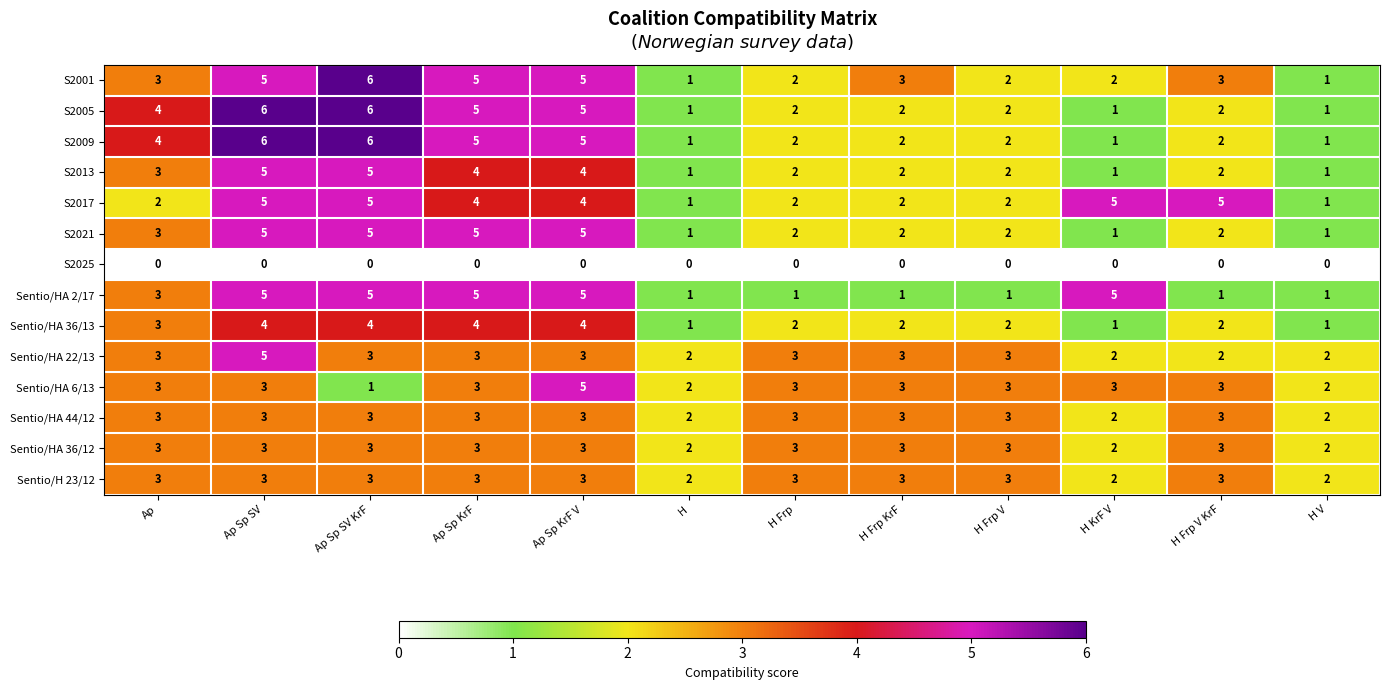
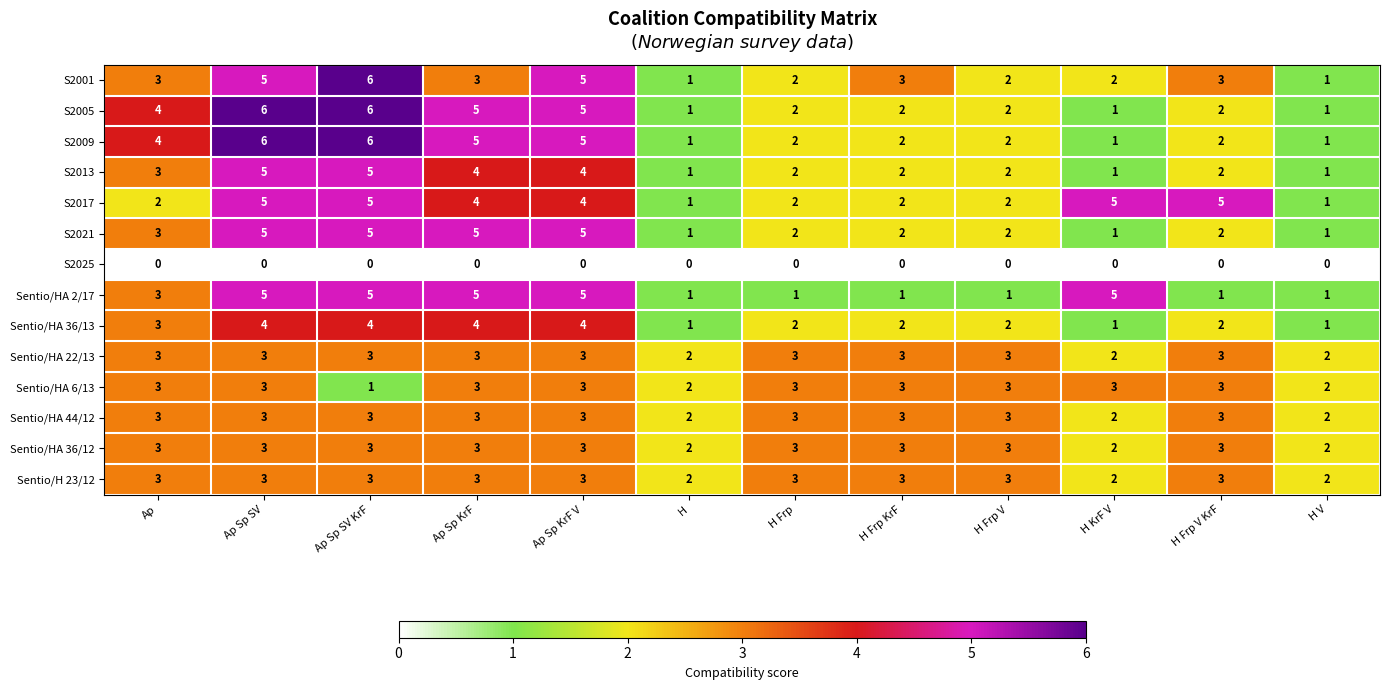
  {
    "S2001": {
      "Ap": 3,
      "Ap Sp SV": 5,
      "Ap Sp SV KrF": 6,
-     "Ap Sp KrF": 5,
+     "Ap Sp KrF": 3,
      "Ap Sp KrF V": 5,
      "H": 1,
      "H Frp": 2,
      "H Frp KrF": 3,
      "H Frp V": 2,
      "H KrF V": 2,
      "H Frp V KrF": 3,
      "H V": 1
    },
    "S2005": {
      "Ap": 4,
      "Ap Sp SV": 6,
      "Ap Sp SV KrF": 6,
      "Ap Sp KrF": 5,
      "Ap Sp KrF V": 5,
      "H": 1,
      "H Frp": 2,
      "H Frp KrF": 2,
      "H Frp V": 2,
      "H KrF V": 1,
      "H Frp V KrF": 2,
      "H V": 1
    },
    "S2009": {
      "Ap": 4,
      "Ap Sp SV": 6,
      "Ap Sp SV KrF": 6,
      "Ap Sp KrF": 5,
      "Ap Sp KrF V": 5,
      "H": 1,
      "H Frp": 2,
      "H Frp KrF": 2,
      "H Frp V": 2,
      "H KrF V": 1,
      "H Frp V KrF": 2,
      "H V": 1
    },
    "S2013": {
      "Ap": 3,
      "Ap Sp SV": 5,
      "Ap Sp SV KrF": 5,
      "Ap Sp KrF": 4,
      "Ap Sp KrF V": 4,
      "H": 1,
      "H Frp": 2,
      "H Frp KrF": 2,
      "H Frp V": 2,
      "H KrF V": 1,
      "H Frp V KrF": 2,
      "H V": 1
    },
    "S2017": {
      "Ap": 2,
      "Ap Sp SV": 5,
      "Ap Sp SV KrF": 5,
      "Ap Sp KrF": 4,
      "Ap Sp KrF V": 4,
      "H": 1,
      "H Frp": 2,
      "H Frp KrF": 2,
      "H Frp V": 2,
      "H KrF V": 5,
      "H Frp V KrF": 5,
      "H V": 1
    },
    "S2021": {
      "Ap": 3,
      "Ap Sp SV": 5,
      "Ap Sp SV KrF": 5,
      "Ap Sp KrF": 5,
      "Ap Sp KrF V": 5,
      "H": 1,
      "H Frp": 2,
      "H Frp KrF": 2,
      "H Frp V": 2,
      "H KrF V": 1,
      "H Frp V KrF": 2,
      "H V": 1
    },
    "S2025": {
      "Ap": 0,
      "Ap Sp SV": 0,
      "Ap Sp SV KrF": 0,
      "Ap Sp KrF": 0,
      "Ap Sp KrF V": 0,
      "H": 0,
      "H Frp": 0,
      "H Frp KrF": 0,
      "H Frp V": 0,
      "H KrF V": 0,
      "H Frp V KrF": 0,
      "H V": 0
    },
    "Sentio/HA 2/17": {
      "Ap": 3,
      "Ap Sp SV": 5,
      "Ap Sp SV KrF": 5,
      "Ap Sp KrF": 5,
      "Ap Sp KrF V": 5,
      "H": 1,
      "H Frp": 1,
      "H Frp KrF": 1,
      "H Frp V": 1,
      "H KrF V": 5,
      "H Frp V KrF": 1,
      "H V": 1
    },
    "Sentio/HA 36/13": {
      "Ap": 3,
      "Ap Sp SV": 4,
      "Ap Sp SV KrF": 4,
      "Ap Sp KrF": 4,
      "Ap Sp KrF V": 4,
      "H": 1,
      "H Frp": 2,
      "H Frp KrF": 2,
      "H Frp V": 2,
      "H KrF V": 1,
      "H Frp V KrF": 2,
      "H V": 1
    },
    "Sentio/HA 22/13": {
      "Ap": 3,
-     "Ap Sp SV": 5,
+     "Ap Sp SV": 3,
      "Ap Sp SV KrF": 3,
      "Ap Sp KrF": 3,
      "Ap Sp KrF V": 3,
      "H": 2,
      "H Frp": 3,
      "H Frp KrF": 3,
      "H Frp V": 3,
      "H KrF V": 2,
-     "H Frp V KrF": 2,
+     "H Frp V KrF": 3,
      "H V": 2
    },
    "Sentio/HA 6/13": {
      "Ap": 3,
      "Ap Sp SV": 3,
      "Ap Sp SV KrF": 1,
      "Ap Sp KrF": 3,
-     "Ap Sp KrF V": 5,
+     "Ap Sp KrF V": 3,
      "H": 2,
      "H Frp": 3,
      "H Frp KrF": 3,
      "H Frp V": 3,
      "H KrF V": 3,
      "H Frp V KrF": 3,
      "H V": 2
    },
    "Sentio/HA 44/12": {
      "Ap": 3,
      "Ap Sp SV": 3,
      "Ap Sp SV KrF": 3,
      "Ap Sp KrF": 3,
      "Ap Sp KrF V": 3,
      "H": 2,
      "H Frp": 3,
      "H Frp KrF": 3,
      "H Frp V": 3,
      "H KrF V": 2,
      "H Frp V KrF": 3,
      "H V": 2
    },
    "Sentio/HA 36/12": {
      "Ap": 3,
      "Ap Sp SV": 3,
      "Ap Sp SV KrF": 3,
      "Ap Sp KrF": 3,
      "Ap Sp KrF V": 3,
      "H": 2,
      "H Frp": 3,
      "H Frp KrF": 3,
      "H Frp V": 3,
      "H KrF V": 2,
      "H Frp V KrF": 3,
      "H V": 2
    },
    "Sentio/H 23/12": {
      "Ap": 3,
      "Ap Sp SV": 3,
      "Ap Sp SV KrF": 3,
      "Ap Sp KrF": 3,
      "Ap Sp KrF V": 3,
      "H": 2,
      "H Frp": 3,
      "H Frp KrF": 3,
      "H Frp V": 3,
      "H KrF V": 2,
      "H Frp V KrF": 3,
      "H V": 2
    }
  }
